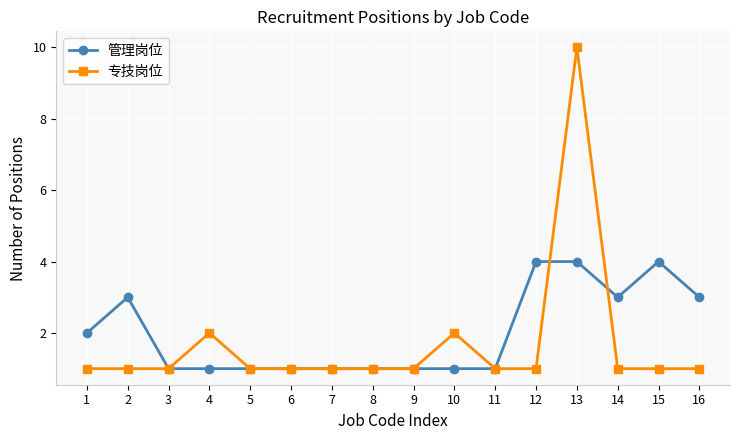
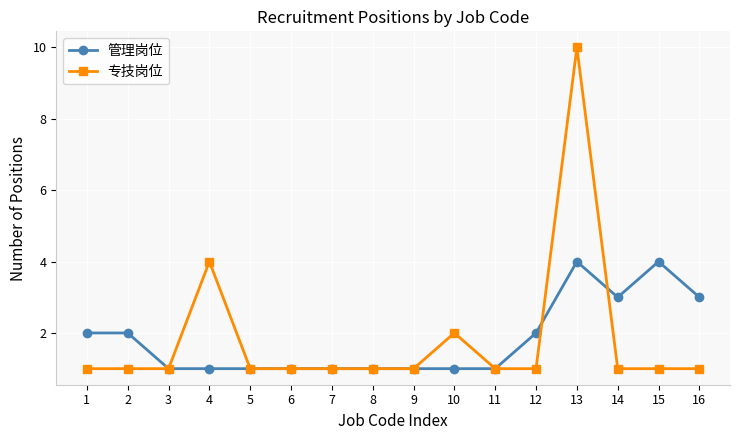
  {
    "管理岗位": {
      "1": 2,
-     "2": 3,
+     "2": 2,
      "4": 1,
      "10": 1,
-     "12": 4,
+     "12": 2,
      "13": 4,
      "14": 3,
      "15": 4,
      "16": 3
    },
    "专技岗位": {
      "1": 1,
      "2": 1,
-     "4": 2,
+     "4": 4,
      "10": 2,
      "12": 1,
      "13": 10,
      "14": 1,
      "15": 1,
      "16": 1
    }
  }
